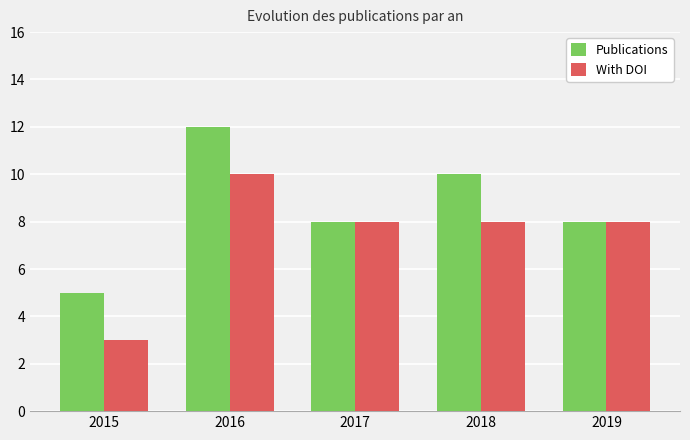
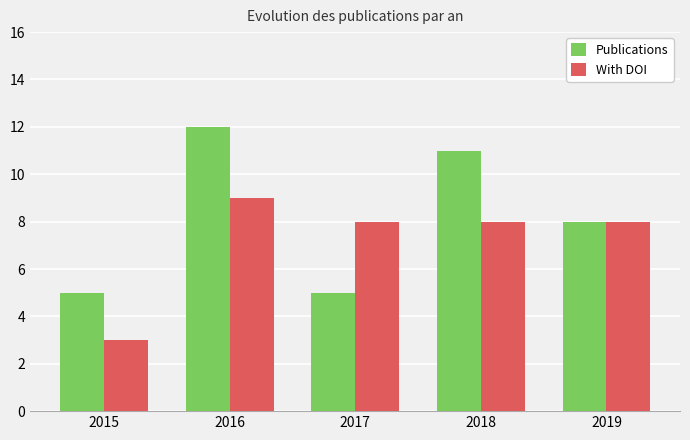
  {
    "Publications": {
      "2015": 5,
      "2016": 12,
-     "2017": 8,
-     "2018": 10,
+     "2017": 5,
+     "2018": 11,
      "2019": 8
    },
    "With DOI": {
      "2015": 3,
-     "2016": 10,
+     "2016": 9,
      "2017": 8,
      "2018": 8,
      "2019": 8
    }
  }
